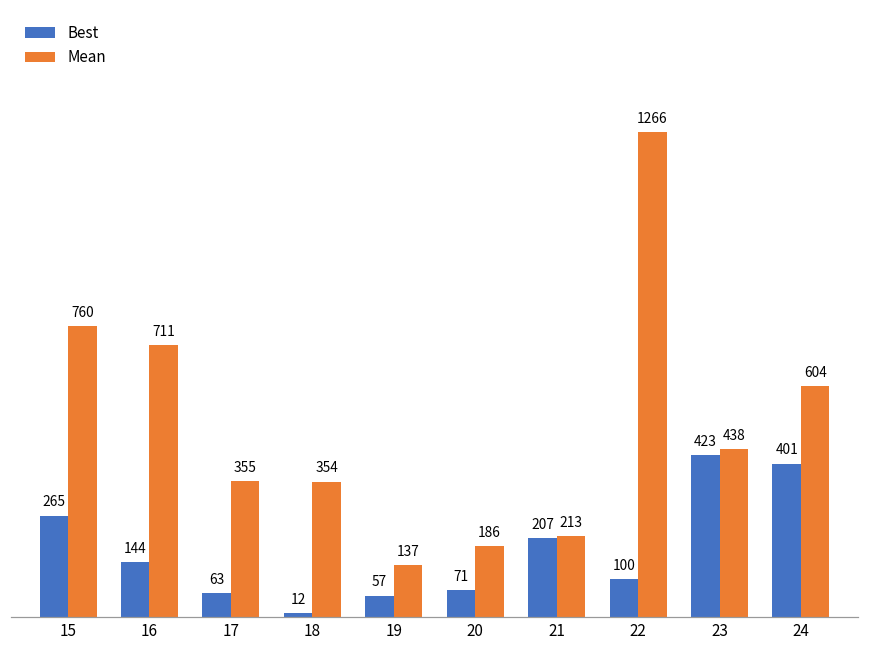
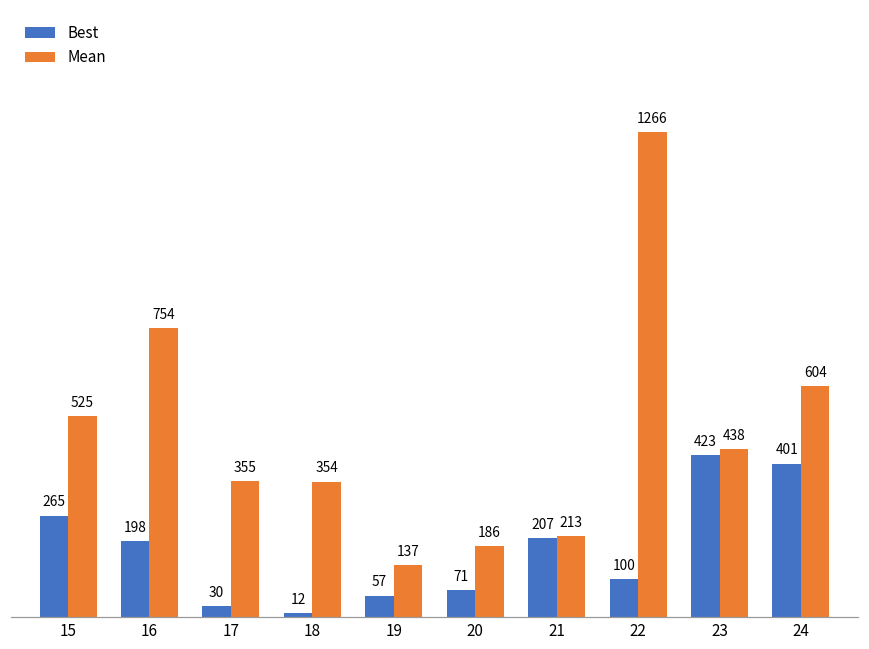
  {
    "Best": {
      "15": 265,
-     "16": 144,
-     "17": 63,
+     "16": 198,
+     "17": 30,
      "18": 12,
      "19": 57,
      "20": 71,
      "21": 207,
      "22": 100,
      "23": 423,
      "24": 401
    },
    "Mean": {
-     "15": 760,
-     "16": 711,
+     "15": 525,
+     "16": 754,
      "17": 355,
      "18": 354,
      "19": 137,
      "20": 186,
      "21": 213,
      "22": 1266,
      "23": 438,
      "24": 604
    }
  }
